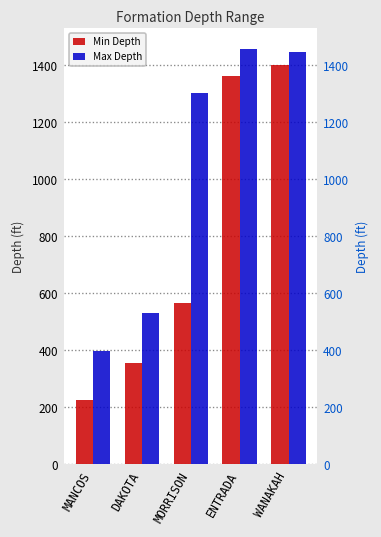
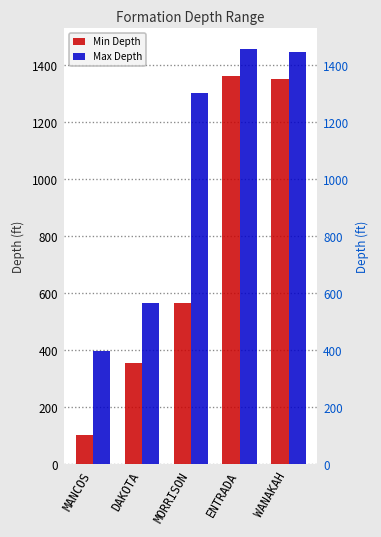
  {
    "Min Depth": {
-     "MANCOS": 230,
+     "MANCOS": 100,
      "DAKOTA": 360,
      "MORRISON": 570,
      "ENTRADA": 1360,
-     "WANAKAH": 1400
+     "WANAKAH": 1350
    },
    "Max Depth": {
      "MANCOS": 400,
-     "DAKOTA": 530,
+     "DAKOTA": 570,
      "MORRISON": 1300,
      "ENTRADA": 1460,
      "WANAKAH": 1450
    }
  }
